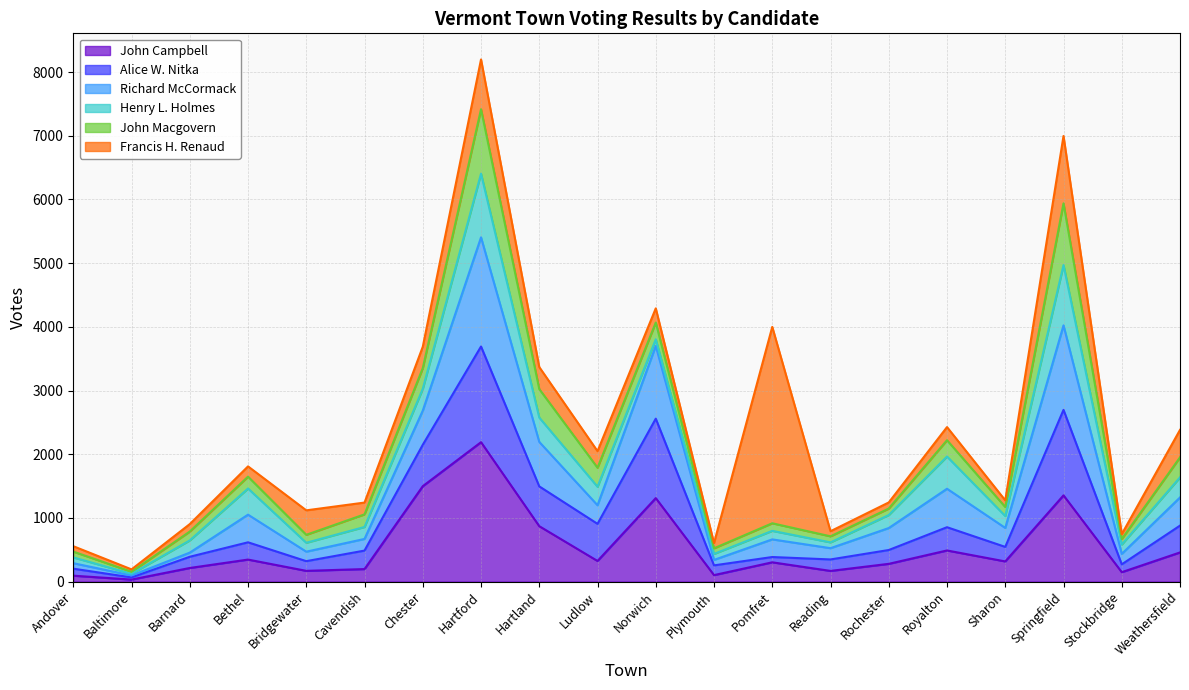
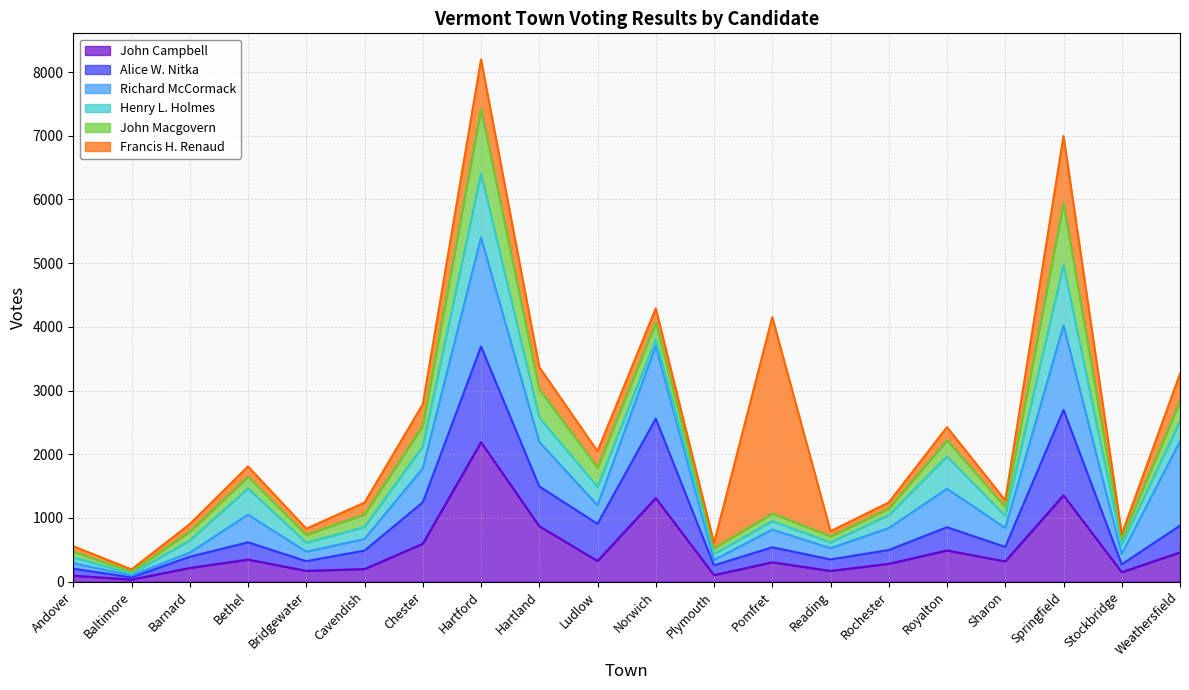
  {
    "John Campbell": {
      "Andover": 100,
      "Barnard": 200,
      "Bethel": 300,
      "Bridgewater": 200,
      "Cavendish": 200,
-     "Chester": 1500,
+     "Chester": 600,
      "Hartford": 2200,
      "Hartland": 900,
      "Ludlow": 300,
      "Norwich": 1300,
      "Plymouth": 100,
      "Pomfret": 300,
      "Reading": 200,
      "Rochester": 300,
      "Royalton": 500,
      "Sharon": 300,
      "Springfield": 1400,
      "Stockbridge": 100,
      "Weathersfield": 500
    },
    "Alice W. Nitka": {
      "Andover": 100,
      "Barnard": 200,
      "Bethel": 300,
      "Bridgewater": 200,
      "Cavendish": 300,
      "Chester": 700,
      "Hartford": 1500,
      "Hartland": 600,
      "Ludlow": 600,
      "Norwich": 1200,
      "Plymouth": 200,
-     "Pomfret": 100,
+     "Pomfret": 200,
      "Reading": 200,
      "Rochester": 200,
      "Royalton": 400,
      "Sharon": 200,
      "Springfield": 1300,
      "Stockbridge": 100,
      "Weathersfield": 400
    },
    "Richard McCormack": {
      "Andover": 100,
      "Barnard": 100,
      "Bethel": 400,
      "Bridgewater": 100,
      "Cavendish": 200,
      "Chester": 500,
      "Hartford": 1700,
      "Hartland": 700,
      "Ludlow": 300,
      "Norwich": 1100,
      "Plymouth": 100,
      "Pomfret": 300,
      "Reading": 200,
      "Rochester": 300,
      "Royalton": 600,
      "Sharon": 300,
      "Springfield": 1300,
      "Stockbridge": 200,
-     "Weathersfield": 400
+     "Weathersfield": 1300
    },
    "Henry L. Holmes": {
      "Andover": 100,
      "Barnard": 200,
      "Bethel": 400,
      "Bridgewater": 100,
      "Cavendish": 200,
      "Chester": 300,
      "Hartford": 1000,
      "Hartland": 400,
      "Ludlow": 300,
      "Norwich": 100,
      "Plymouth": 100,
      "Pomfret": 100,
      "Reading": 100,
      "Rochester": 200,
      "Royalton": 500,
      "Sharon": 200,
      "Springfield": 900,
      "Stockbridge": 100,
      "Weathersfield": 300
    },
    "John Macgovern": {
      "Andover": 100,
      "Barnard": 100,
      "Bethel": 200,
      "Bridgewater": 100,
      "Cavendish": 200,
      "Chester": 300,
      "Hartford": 1000,
      "Hartland": 400,
      "Ludlow": 300,
      "Norwich": 300,
      "Plymouth": 100,
      "Pomfret": 100,
      "Reading": 100,
      "Rochester": 100,
      "Royalton": 300,
      "Sharon": 100,
      "Springfield": 1000,
      "Stockbridge": 100,
      "Weathersfield": 300
    },
    "Francis H. Renaud": {
      "Andover": 100,
      "Barnard": 100,
      "Bethel": 200,
-     "Bridgewater": 400,
+     "Bridgewater": 100,
      "Cavendish": 200,
      "Chester": 300,
      "Hartford": 800,
      "Hartland": 300,
      "Ludlow": 300,
      "Norwich": 200,
      "Plymouth": 100,
      "Pomfret": 3100,
      "Reading": 100,
      "Rochester": 100,
      "Royalton": 200,
      "Sharon": 100,
      "Springfield": 1100,
      "Stockbridge": 100,
      "Weathersfield": 400
    }
  }
